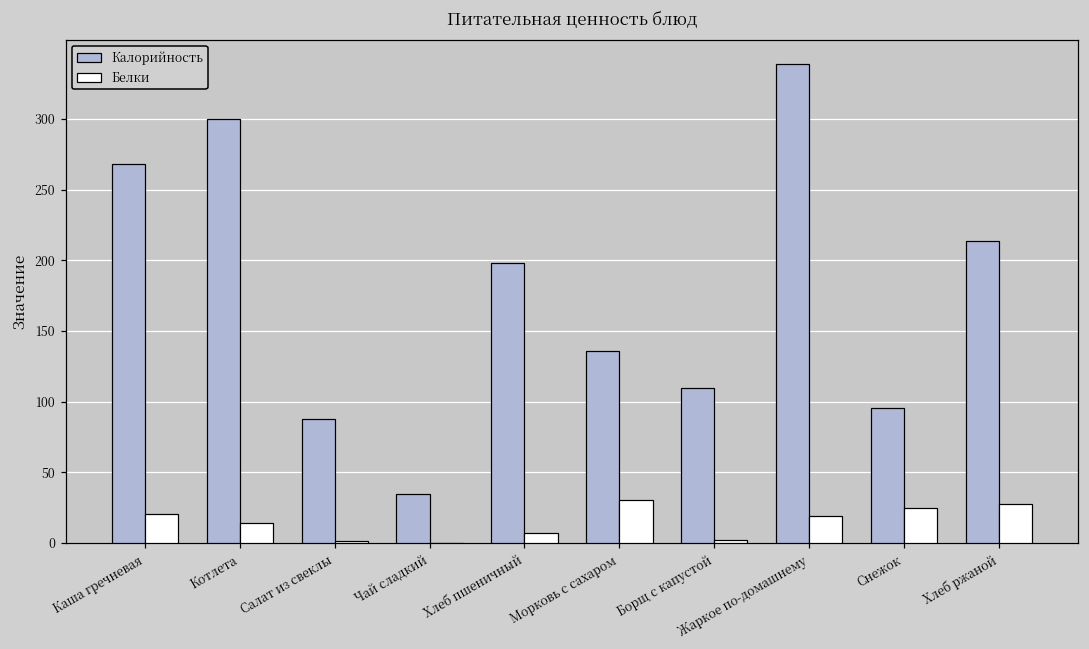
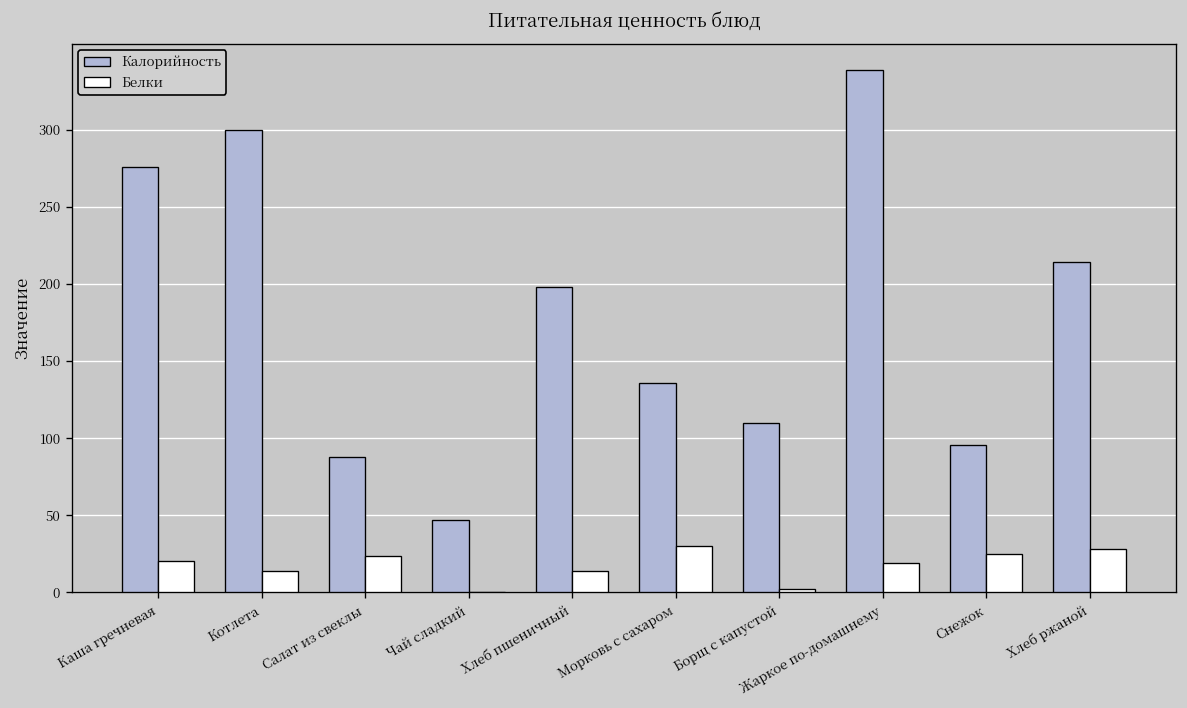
  {
    "Калорийность": {
-     "Каша гречневая": 268,
+     "Каша гречневая": 276,
      "Котлета": 300,
      "Салат из свеклы": 88,
-     "Чай сладкий": 35,
+     "Чай сладкий": 47,
      "Хлеб пшеничный": 198,
      "Морковь с сахаром": 136,
      "Борщ с капустой": 110,
      "Жаркое по-домашнему": 339,
      "Снежок": 95,
      "Хлеб ржаной": 214
    },
    "Белки": {
      "Каша гречневая": 20,
      "Котлета": 14,
-     "Салат из свеклы": 1,
-     "Хлеб пшеничный": 7,
+     "Салат из свеклы": 24,
+     "Хлеб пшеничный": 14,
      "Морковь с сахаром": 30,
      "Жаркое по-домашнему": 19,
      "Снежок": 25,
      "Хлеб ржаной": 28
    }
  }
